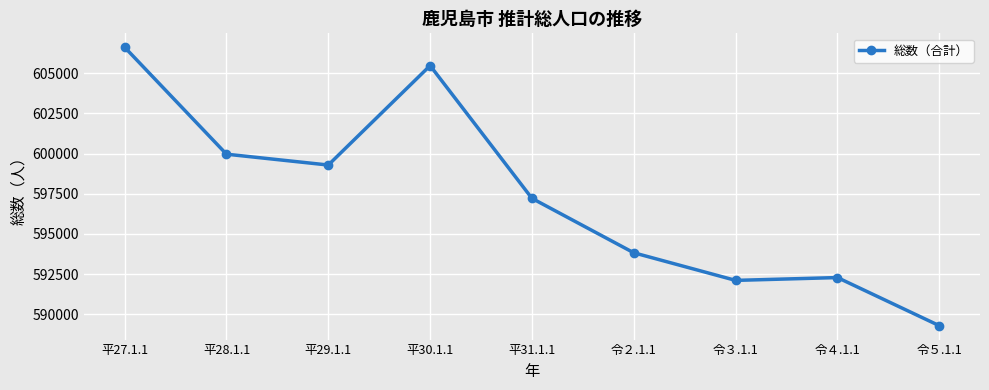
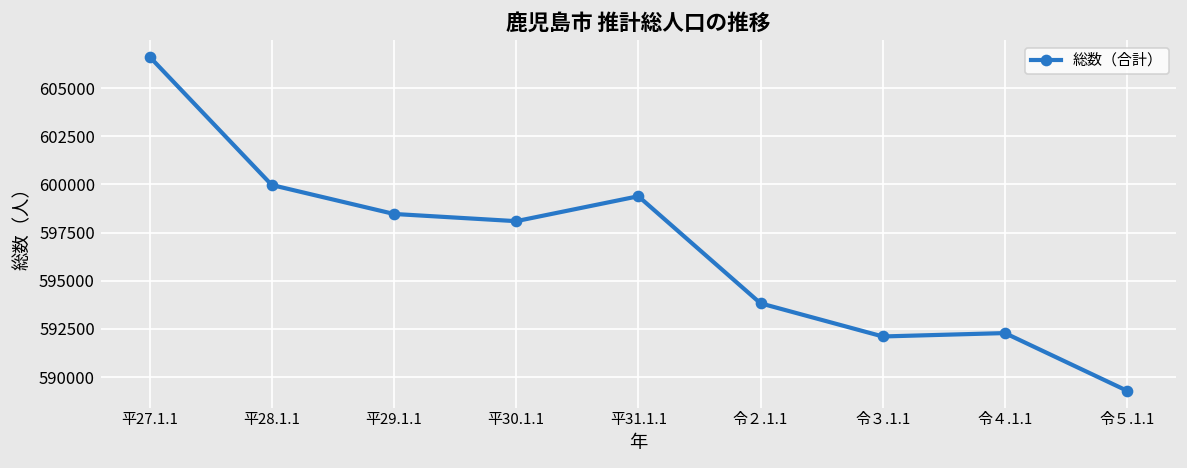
  {
    "平27.1.1": 606600,
    "平28.1.1": 600000,
-   "平29.1.1": 599300,
-   "平30.1.1": 605500,
-   "平31.1.1": 597200,
+   "平29.1.1": 598500,
+   "平30.1.1": 598100,
+   "平31.1.1": 599400,
    "令２.1.1": 593800,
    "令３.1.1": 592100,
    "令４.1.1": 592300,
    "令５.1.1": 589300
  }
